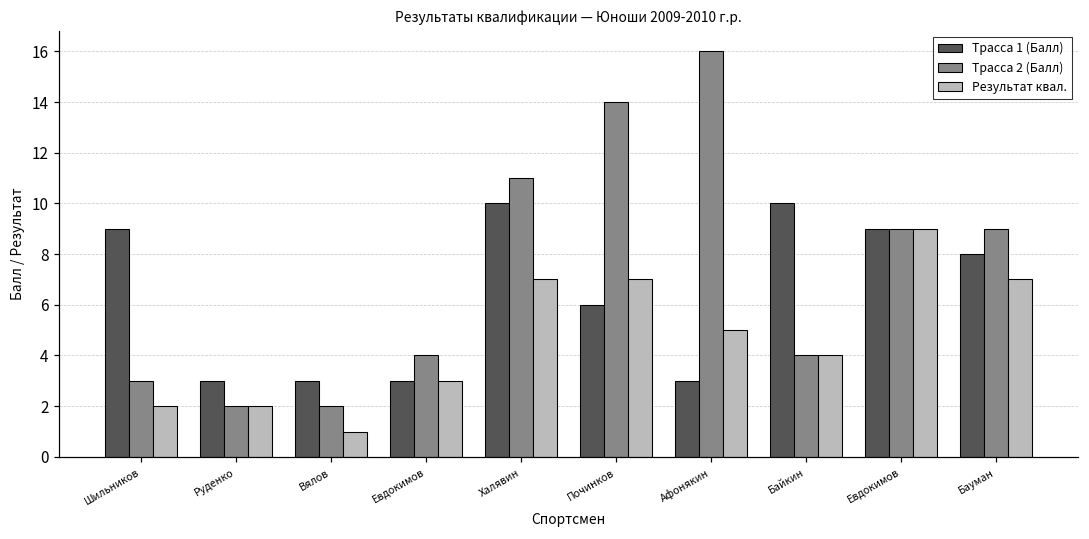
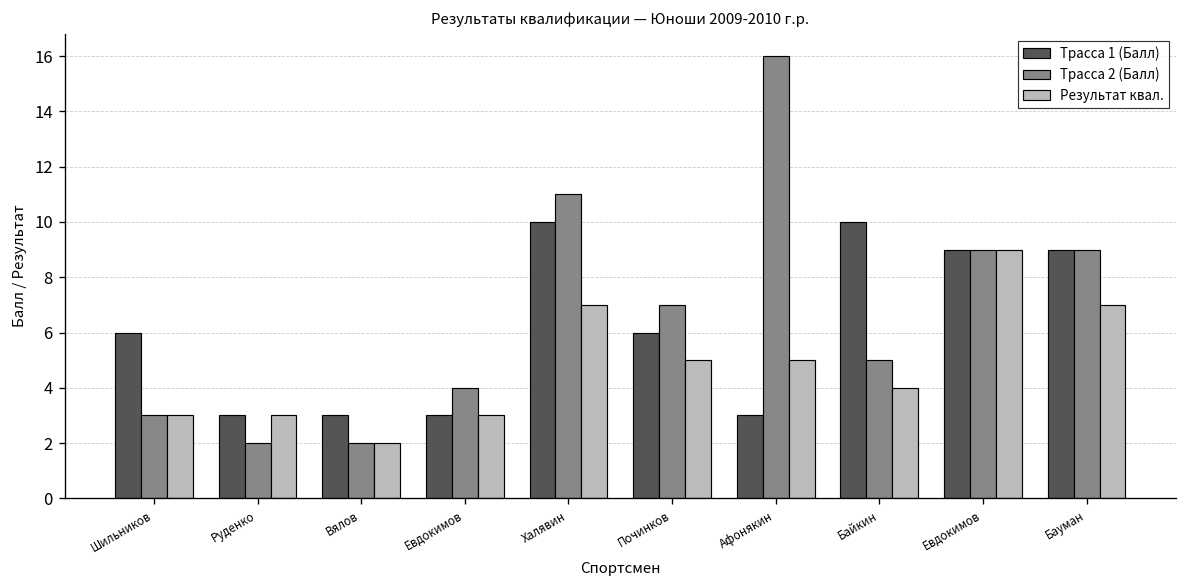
  {
    "Трасса 1 (Балл)": {
-     "Шильников": 9,
+     "Шильников": 6,
      "Руденко": 3,
      "Вялов": 3,
      "Халявин": 10,
      "Починков": 6,
      "Афонякин": 3,
      "Байкин": 10,
-     "Бауман": 8
+     "Бауман": 9
    },
    "Трасса 2 (Балл)": {
      "Шильников": 3,
      "Руденко": 2,
      "Вялов": 2,
      "Халявин": 11,
-     "Починков": 14,
+     "Починков": 7,
      "Афонякин": 16,
-     "Байкин": 4,
+     "Байкин": 5,
      "Бауман": 9
    },
    "Результат квал.": {
-     "Шильников": 2,
-     "Руденко": 2,
-     "Вялов": 1,
+     "Шильников": 3,
+     "Руденко": 3,
+     "Вялов": 2,
      "Халявин": 7,
-     "Починков": 7,
+     "Починков": 5,
      "Афонякин": 5,
      "Байкин": 4,
      "Бауман": 7
    }
  }
